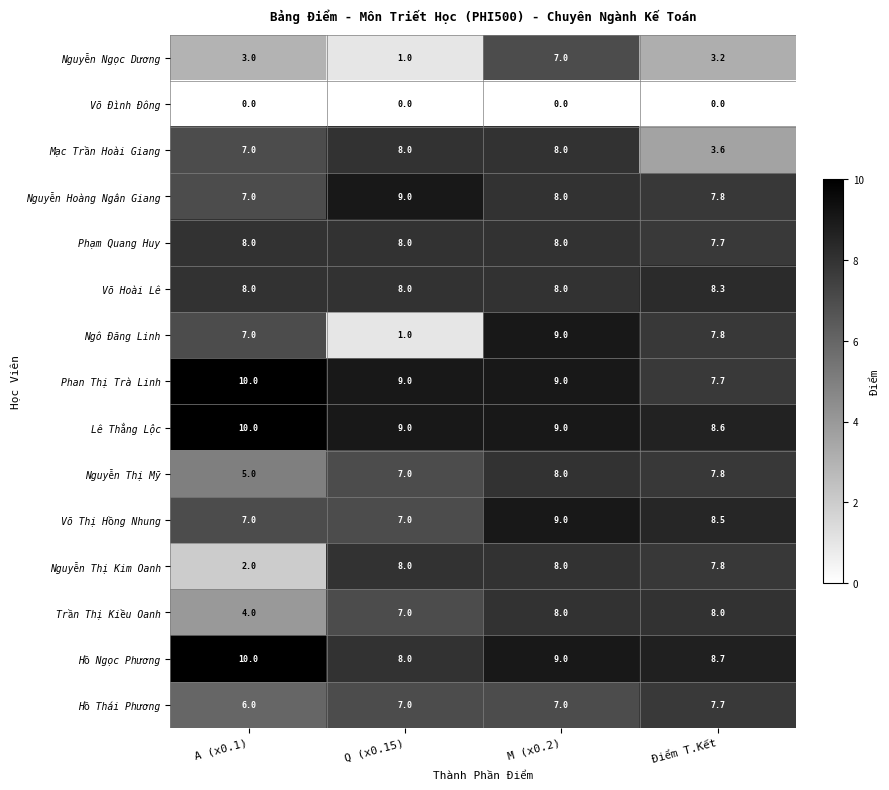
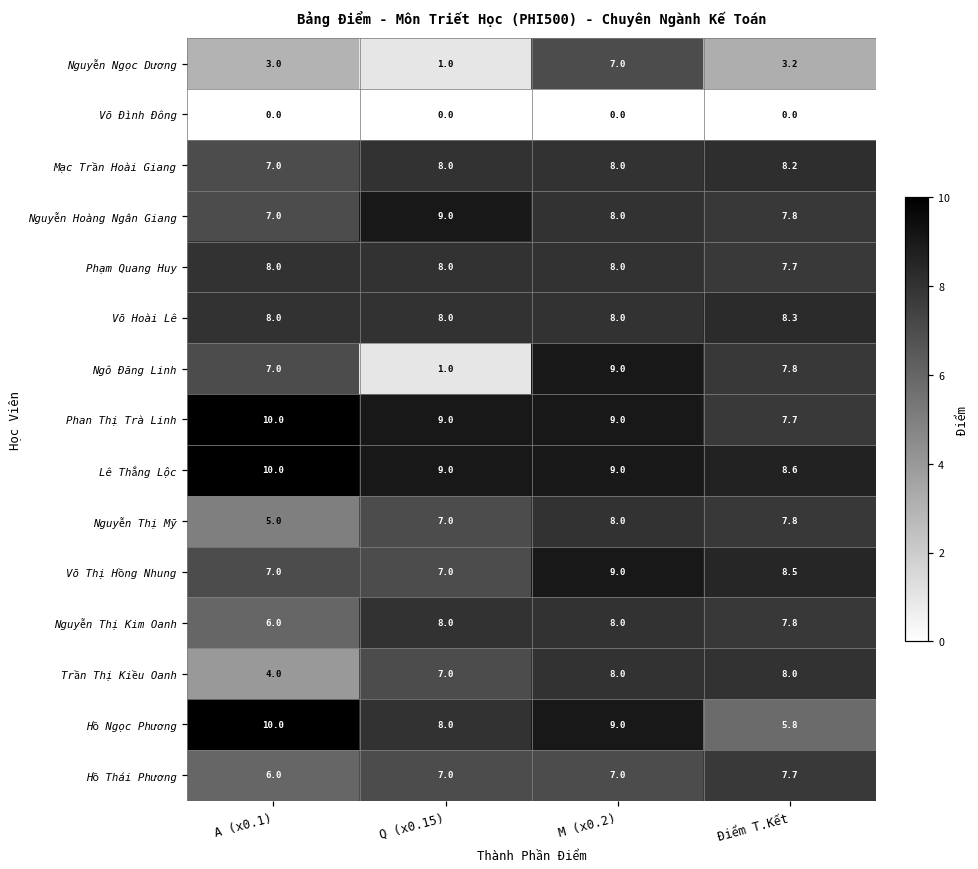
  {
    "Nguyễn Ngọc Dương": {
      "A (x0.1)": 3.0,
      "Q (x0.15)": 1.0,
      "M (x0.2)": 7.0,
      "Điểm T.Kết": 3.2
    },
    "Võ Đình Đông": {
      "A (x0.1)": 0.0,
      "Q (x0.15)": 0.0,
      "M (x0.2)": 0.0,
      "Điểm T.Kết": 0.0
    },
    "Mạc Trần Hoài Giang": {
      "A (x0.1)": 7.0,
      "Q (x0.15)": 8.0,
      "M (x0.2)": 8.0,
-     "Điểm T.Kết": 3.6
+     "Điểm T.Kết": 8.2
    },
    "Nguyễn Hoàng Ngân Giang": {
      "A (x0.1)": 7.0,
      "Q (x0.15)": 9.0,
      "M (x0.2)": 8.0,
      "Điểm T.Kết": 7.8
    },
    "Phạm Quang Huy": {
      "A (x0.1)": 8.0,
      "Q (x0.15)": 8.0,
      "M (x0.2)": 8.0,
      "Điểm T.Kết": 7.7
    },
    "Võ Hoài Lê": {
      "A (x0.1)": 8.0,
      "Q (x0.15)": 8.0,
      "M (x0.2)": 8.0,
      "Điểm T.Kết": 8.3
    },
    "Ngô Đăng Linh": {
      "A (x0.1)": 7.0,
      "Q (x0.15)": 1.0,
      "M (x0.2)": 9.0,
      "Điểm T.Kết": 7.8
    },
    "Phan Thị Trà Linh": {
      "A (x0.1)": 10.0,
      "Q (x0.15)": 9.0,
      "M (x0.2)": 9.0,
      "Điểm T.Kết": 7.7
    },
    "Lê Thắng Lộc": {
      "A (x0.1)": 10.0,
      "Q (x0.15)": 9.0,
      "M (x0.2)": 9.0,
      "Điểm T.Kết": 8.6
    },
    "Nguyễn Thị Mỹ": {
      "A (x0.1)": 5.0,
      "Q (x0.15)": 7.0,
      "M (x0.2)": 8.0,
      "Điểm T.Kết": 7.8
    },
    "Võ Thị Hồng Nhung": {
      "A (x0.1)": 7.0,
      "Q (x0.15)": 7.0,
      "M (x0.2)": 9.0,
      "Điểm T.Kết": 8.5
    },
    "Nguyễn Thị Kim Oanh": {
-     "A (x0.1)": 2.0,
+     "A (x0.1)": 6.0,
      "Q (x0.15)": 8.0,
      "M (x0.2)": 8.0,
      "Điểm T.Kết": 7.8
    },
    "Trần Thị Kiều Oanh": {
      "A (x0.1)": 4.0,
      "Q (x0.15)": 7.0,
      "M (x0.2)": 8.0,
      "Điểm T.Kết": 8.0
    },
    "Hồ Ngọc Phương": {
      "A (x0.1)": 10.0,
      "Q (x0.15)": 8.0,
      "M (x0.2)": 9.0,
-     "Điểm T.Kết": 8.7
+     "Điểm T.Kết": 5.8
    },
    "Hồ Thái Phương": {
      "A (x0.1)": 6.0,
      "Q (x0.15)": 7.0,
      "M (x0.2)": 7.0,
      "Điểm T.Kết": 7.7
    }
  }
